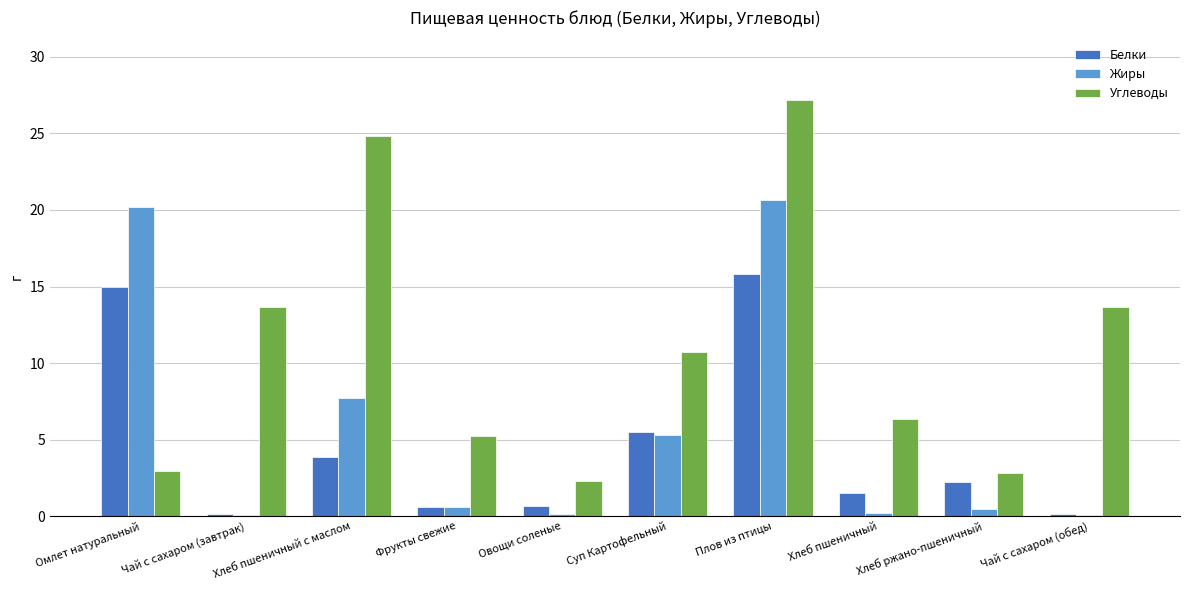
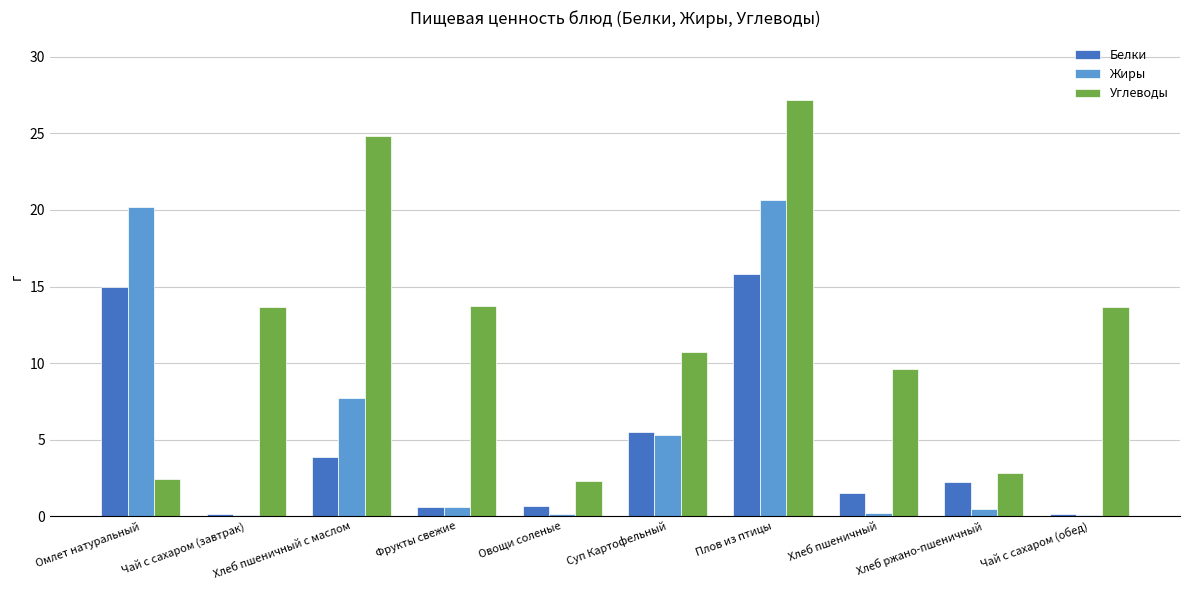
  {
    "Углеводы": {
-     "Омлет натуральный": 2.9,
+     "Омлет натуральный": 2.4,
      "Чай с сахаром (завтрак)": 13.6,
      "Хлеб пшеничный с маслом": 24.9,
-     "Фрукты свежие": 5.3,
+     "Фрукты свежие": 13.7,
      "Овощи соленые": 2.3,
      "Суп Картофельный": 10.7,
      "Плов из птицы": 27.2,
-     "Хлеб пшеничный": 6.3,
+     "Хлеб пшеничный": 9.6,
      "Хлеб ржано-пшеничный": 2.8,
      "Чай с сахаром (обед)": 13.6
    }
  }
